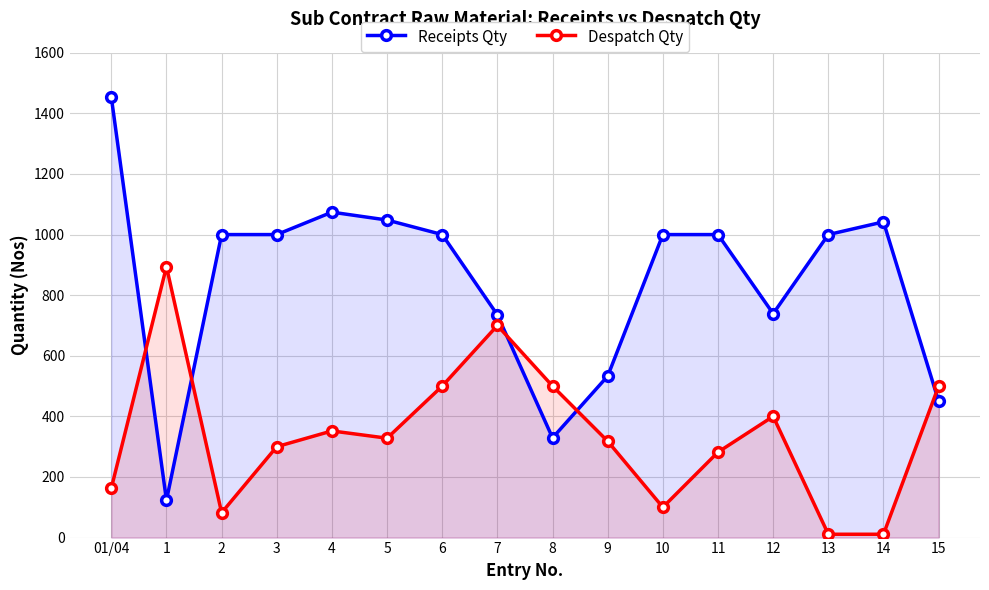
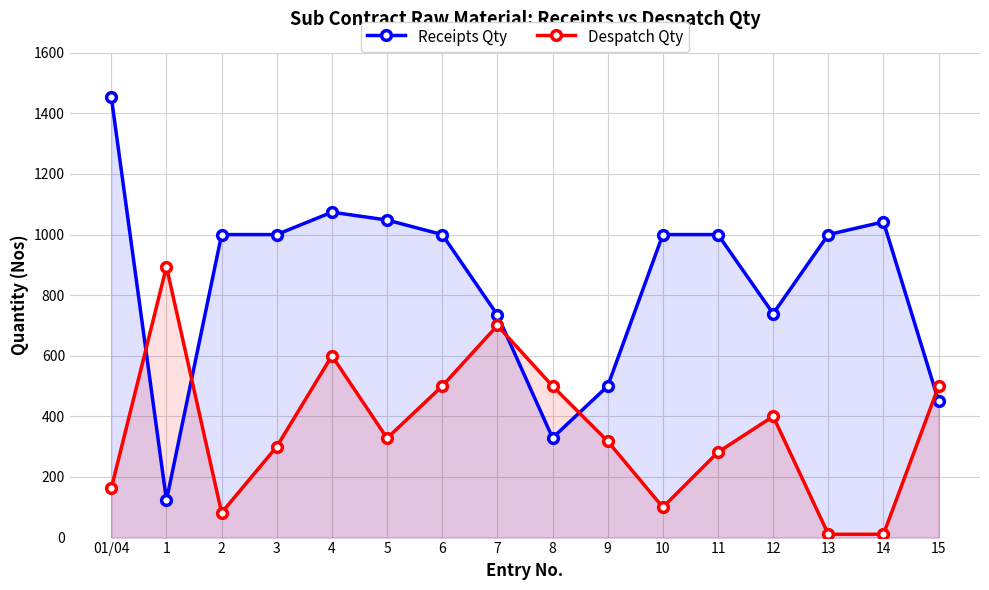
  {
    "Receipts Qty": {
      "01/04": 1450,
      "1": 120,
      "2": 1000,
      "3": 1000,
      "4": 1070,
      "5": 1050,
      "6": 1000,
      "7": 740,
      "8": 330,
-     "9": 530,
+     "9": 500,
      "10": 1000,
      "11": 1000,
      "12": 740,
      "13": 1000,
      "14": 1040,
      "15": 450
    },
    "Despatch Qty": {
      "01/04": 160,
      "1": 890,
      "2": 80,
      "3": 300,
-     "4": 350,
+     "4": 600,
      "5": 330,
      "6": 500,
      "7": 700,
      "8": 500,
      "9": 320,
      "10": 100,
      "11": 280,
      "12": 400,
      "13": 10,
      "14": 10,
      "15": 500
    }
  }
